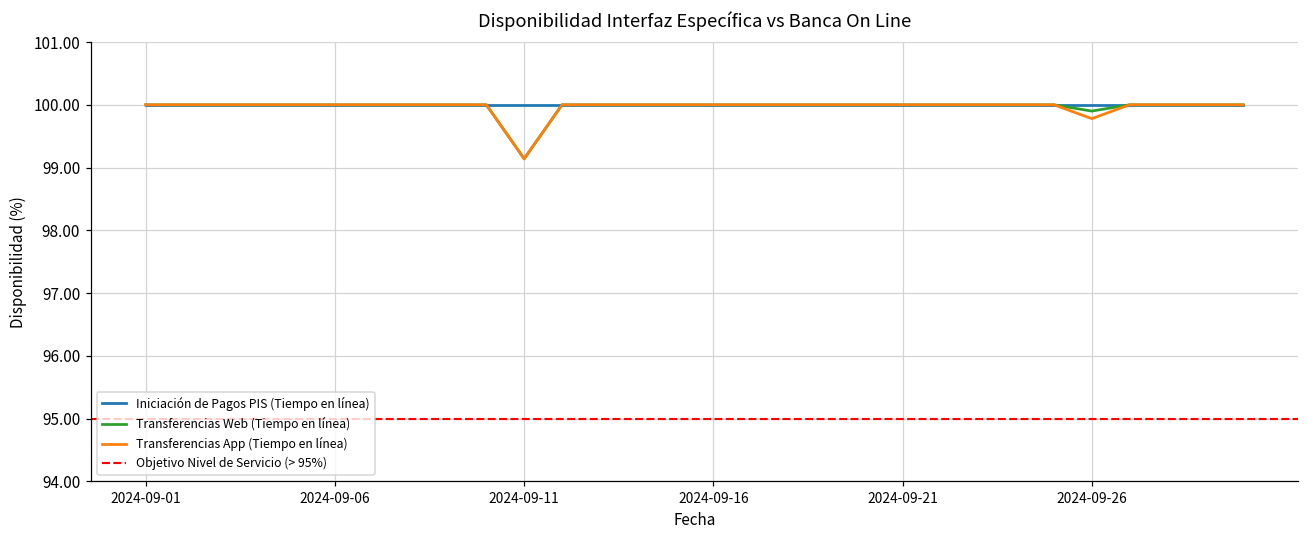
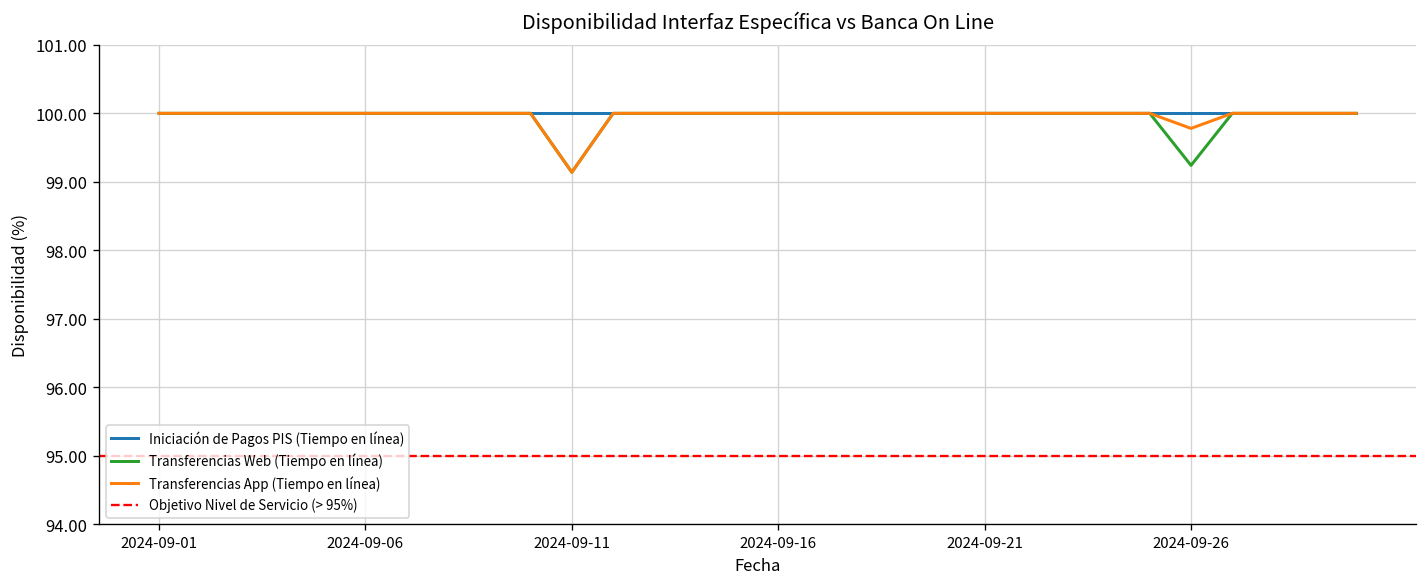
  {
    "Iniciación de Pagos PIS (Tiempo en línea)": {
      "2024-09-11": 100.0,
      "2024-09-26": 100.0
    },
    "Transferencias Web (Tiempo en línea)": {
-     "2024-09-26": 99.9
+     "2024-09-26": 99.2
    },
    "Transferencias App (Tiempo en línea)": {
      "2024-09-26": 99.8
    }
  }
